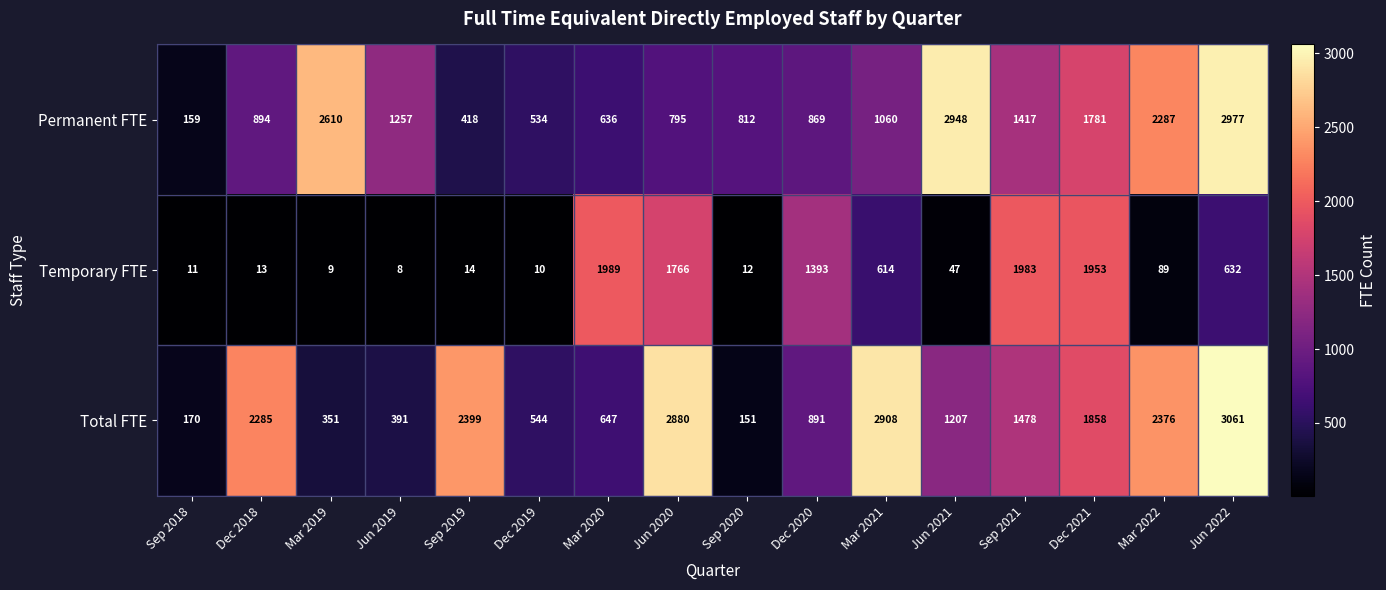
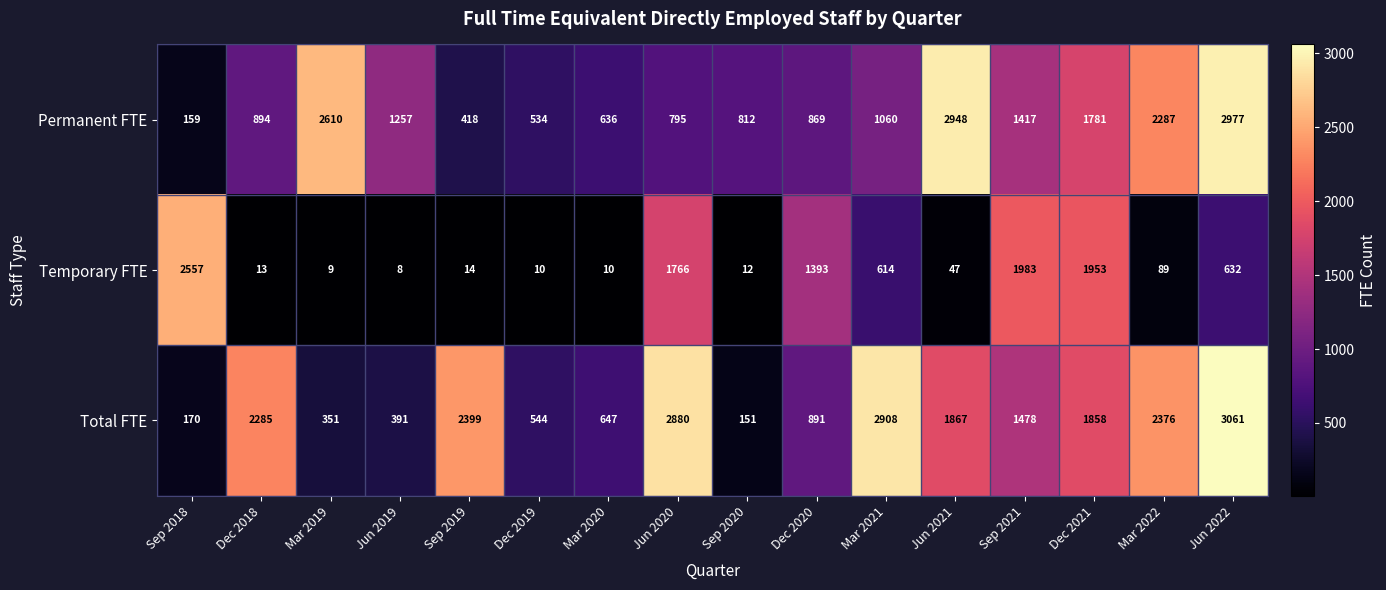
  {
    "Permanent FTE": {
      "Sep 2018": 159,
      "Dec 2018": 894,
      "Mar 2019": 2610,
      "Jun 2019": 1257,
      "Sep 2019": 418,
      "Dec 2019": 534,
      "Mar 2020": 636,
      "Jun 2020": 795,
      "Sep 2020": 812,
      "Dec 2020": 869,
      "Mar 2021": 1060,
      "Jun 2021": 2948,
      "Sep 2021": 1417,
      "Dec 2021": 1781,
      "Mar 2022": 2287,
      "Jun 2022": 2977
    },
    "Temporary FTE": {
-     "Sep 2018": 11,
+     "Sep 2018": 2557,
      "Dec 2018": 13,
      "Mar 2019": 9,
      "Jun 2019": 8,
      "Sep 2019": 14,
      "Dec 2019": 10,
-     "Mar 2020": 1989,
+     "Mar 2020": 10,
      "Jun 2020": 1766,
      "Sep 2020": 12,
      "Dec 2020": 1393,
      "Mar 2021": 614,
      "Jun 2021": 47,
      "Sep 2021": 1983,
      "Dec 2021": 1953,
      "Mar 2022": 89,
      "Jun 2022": 632
    },
    "Total FTE": {
      "Sep 2018": 170,
      "Dec 2018": 2285,
      "Mar 2019": 351,
      "Jun 2019": 391,
      "Sep 2019": 2399,
      "Dec 2019": 544,
      "Mar 2020": 647,
      "Jun 2020": 2880,
      "Sep 2020": 151,
      "Dec 2020": 891,
      "Mar 2021": 2908,
-     "Jun 2021": 1207,
+     "Jun 2021": 1867,
      "Sep 2021": 1478,
      "Dec 2021": 1858,
      "Mar 2022": 2376,
      "Jun 2022": 3061
    }
  }
